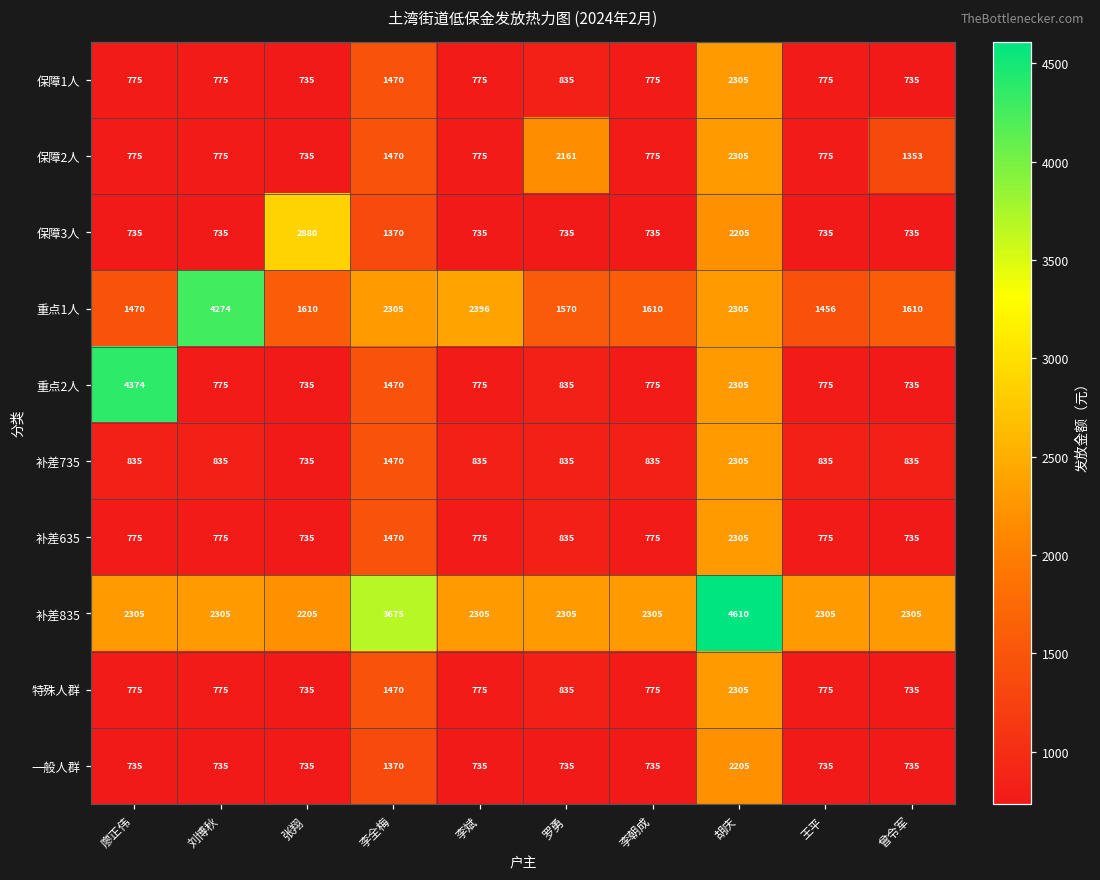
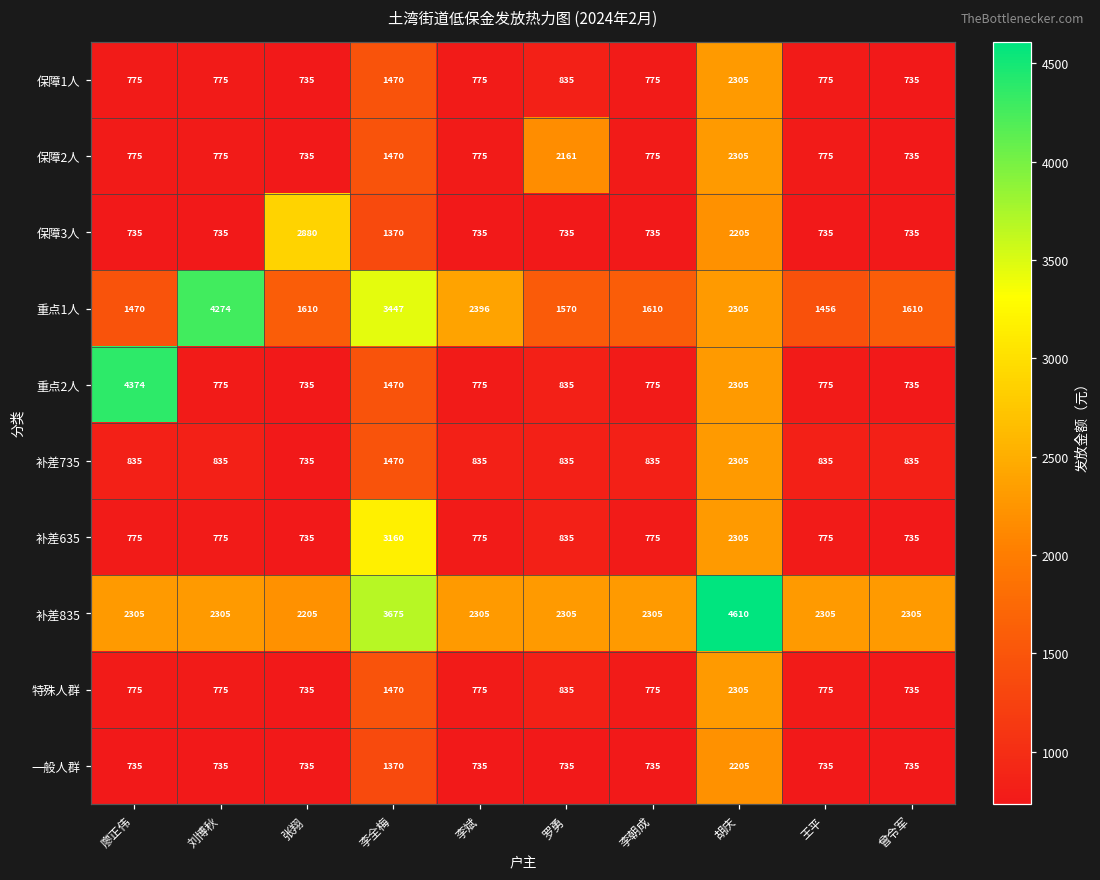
  {
    "保障1人": {
      "廖正伟": 775,
      "刘博秋": 775,
      "张翔": 735,
      "李全梅": 1470,
      "李斌": 775,
      "罗勇": 835,
      "李朝成": 775,
      "胡庆": 2305,
      "王平": 775,
      "曾令军": 735
    },
    "保障2人": {
      "廖正伟": 775,
      "刘博秋": 775,
      "张翔": 735,
      "李全梅": 1470,
      "李斌": 775,
      "罗勇": 2161,
      "李朝成": 775,
      "胡庆": 2305,
      "王平": 775,
-     "曾令军": 1353
+     "曾令军": 735
    },
    "保障3人": {
      "廖正伟": 735,
      "刘博秋": 735,
      "张翔": 2880,
      "李全梅": 1370,
      "李斌": 735,
      "罗勇": 735,
      "李朝成": 735,
      "胡庆": 2205,
      "王平": 735,
      "曾令军": 735
    },
    "重点1人": {
      "廖正伟": 1470,
      "刘博秋": 4274,
      "张翔": 1610,
-     "李全梅": 2305,
+     "李全梅": 3447,
      "李斌": 2396,
      "罗勇": 1570,
      "李朝成": 1610,
      "胡庆": 2305,
      "王平": 1456,
      "曾令军": 1610
    },
    "重点2人": {
      "廖正伟": 4374,
      "刘博秋": 775,
      "张翔": 735,
      "李全梅": 1470,
      "李斌": 775,
      "罗勇": 835,
      "李朝成": 775,
      "胡庆": 2305,
      "王平": 775,
      "曾令军": 735
    },
    "补差735": {
      "廖正伟": 835,
      "刘博秋": 835,
      "张翔": 735,
      "李全梅": 1470,
      "李斌": 835,
      "罗勇": 835,
      "李朝成": 835,
      "胡庆": 2305,
      "王平": 835,
      "曾令军": 835
    },
    "补差635": {
      "廖正伟": 775,
      "刘博秋": 775,
      "张翔": 735,
-     "李全梅": 1470,
+     "李全梅": 3160,
      "李斌": 775,
      "罗勇": 835,
      "李朝成": 775,
      "胡庆": 2305,
      "王平": 775,
      "曾令军": 735
    },
    "补差835": {
      "廖正伟": 2305,
      "刘博秋": 2305,
      "张翔": 2205,
      "李全梅": 3675,
      "李斌": 2305,
      "罗勇": 2305,
      "李朝成": 2305,
      "胡庆": 4610,
      "王平": 2305,
      "曾令军": 2305
    },
    "特殊人群": {
      "廖正伟": 775,
      "刘博秋": 775,
      "张翔": 735,
      "李全梅": 1470,
      "李斌": 775,
      "罗勇": 835,
      "李朝成": 775,
      "胡庆": 2305,
      "王平": 775,
      "曾令军": 735
    },
    "一般人群": {
      "廖正伟": 735,
      "刘博秋": 735,
      "张翔": 735,
      "李全梅": 1370,
      "李斌": 735,
      "罗勇": 735,
      "李朝成": 735,
      "胡庆": 2205,
      "王平": 735,
      "曾令军": 735
    }
  }
